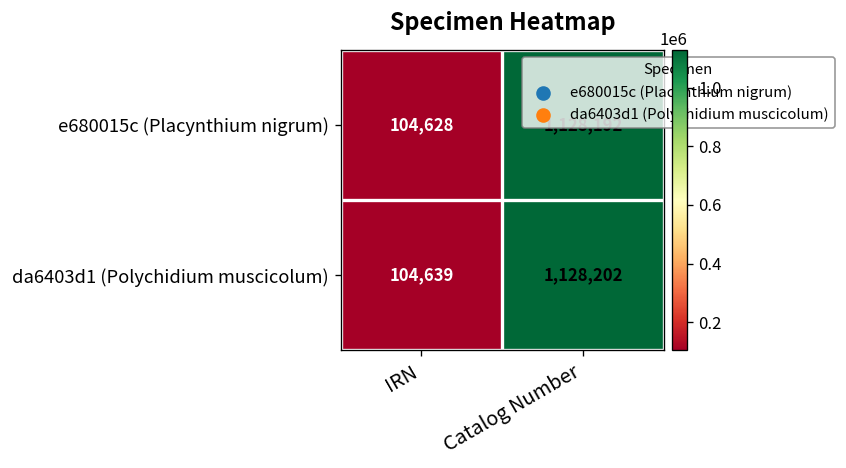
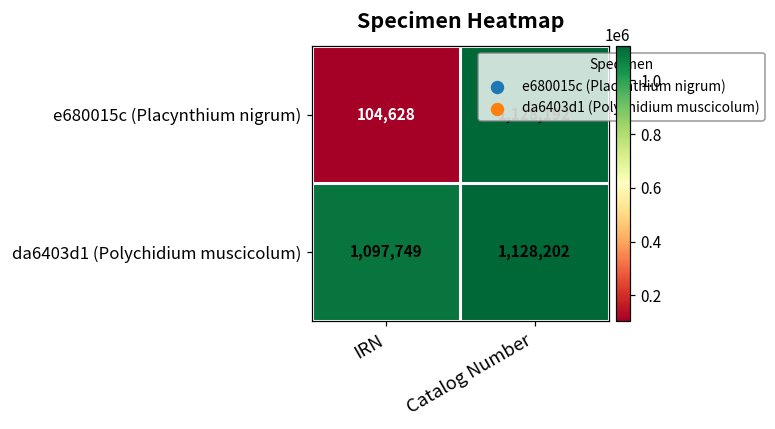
  {
    "e680015c (Placynthium nigrum)": {
      "IRN": "104,628"
    },
    "da6403d1 (Polychidium muscicolum)": {
-     "IRN": "104,639",
+     "IRN": "1,097,749",
      "Catalog Number": "1,128,202"
    }
  }
